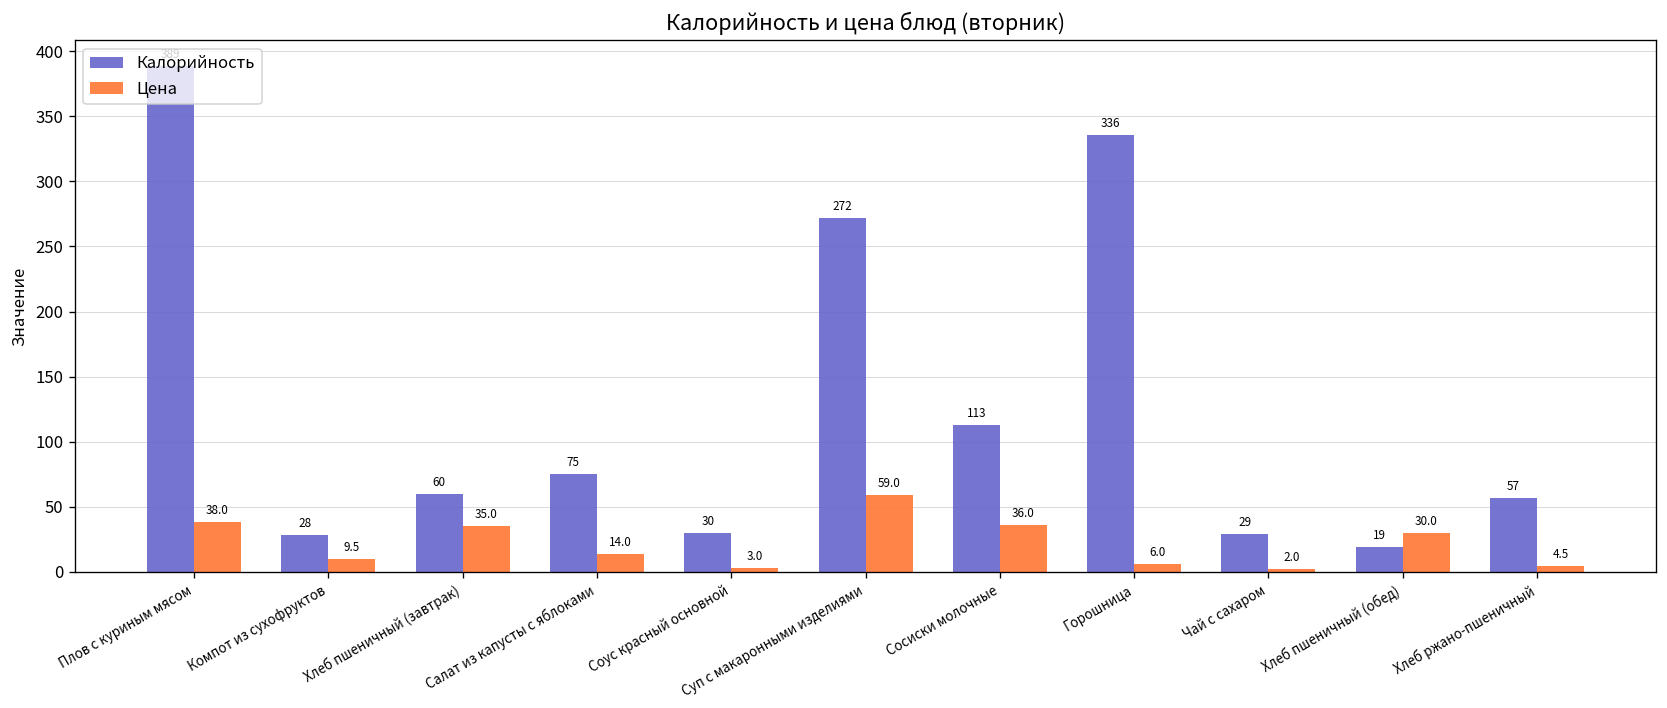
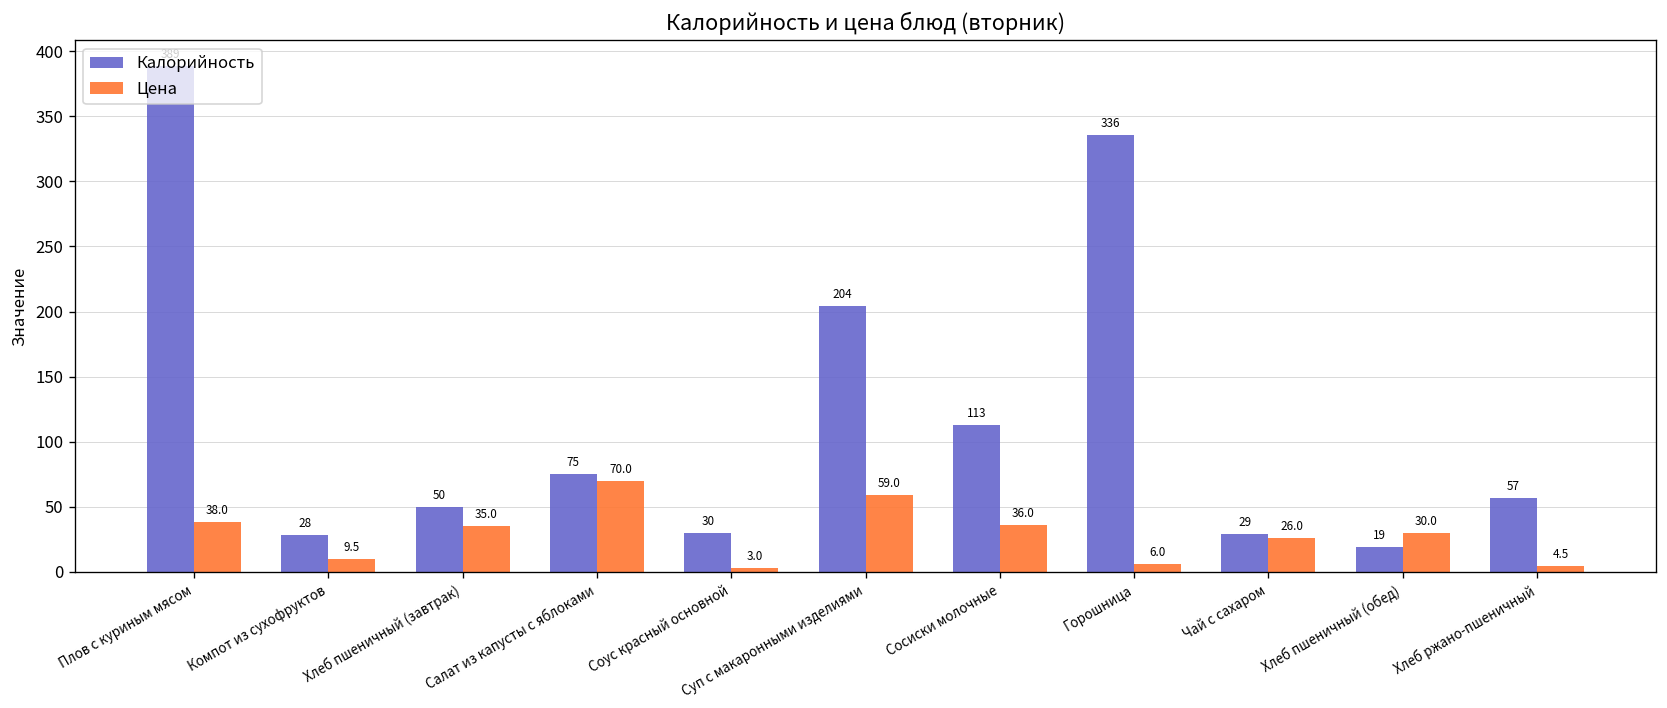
  {
    "Калорийность": {
      "Компот из сухофруктов": 28,
-     "Хлеб пшеничный (завтрак)": 60,
+     "Хлеб пшеничный (завтрак)": 50,
      "Салат из капусты с яблоками": 75,
      "Соус красный основной": 30,
-     "Суп с макаронными изделиями": 272,
+     "Суп с макаронными изделиями": 204,
      "Сосиски молочные": 113,
      "Горошница": 336,
      "Чай с сахаром": 29,
      "Хлеб пшеничный (обед)": 19,
      "Хлеб ржано-пшеничный": 57
    },
    "Цена": {
      "Плов с куриным мясом": 38.0,
      "Компот из сухофруктов": 9.5,
      "Хлеб пшеничный (завтрак)": 35.0,
-     "Салат из капусты с яблоками": 14.0,
+     "Салат из капусты с яблоками": 70.0,
      "Соус красный основной": 3.0,
      "Суп с макаронными изделиями": 59.0,
      "Сосиски молочные": 36.0,
      "Горошница": 6.0,
-     "Чай с сахаром": 2.0,
+     "Чай с сахаром": 26.0,
      "Хлеб пшеничный (обед)": 30.0,
      "Хлеб ржано-пшеничный": 4.5
    }
  }
